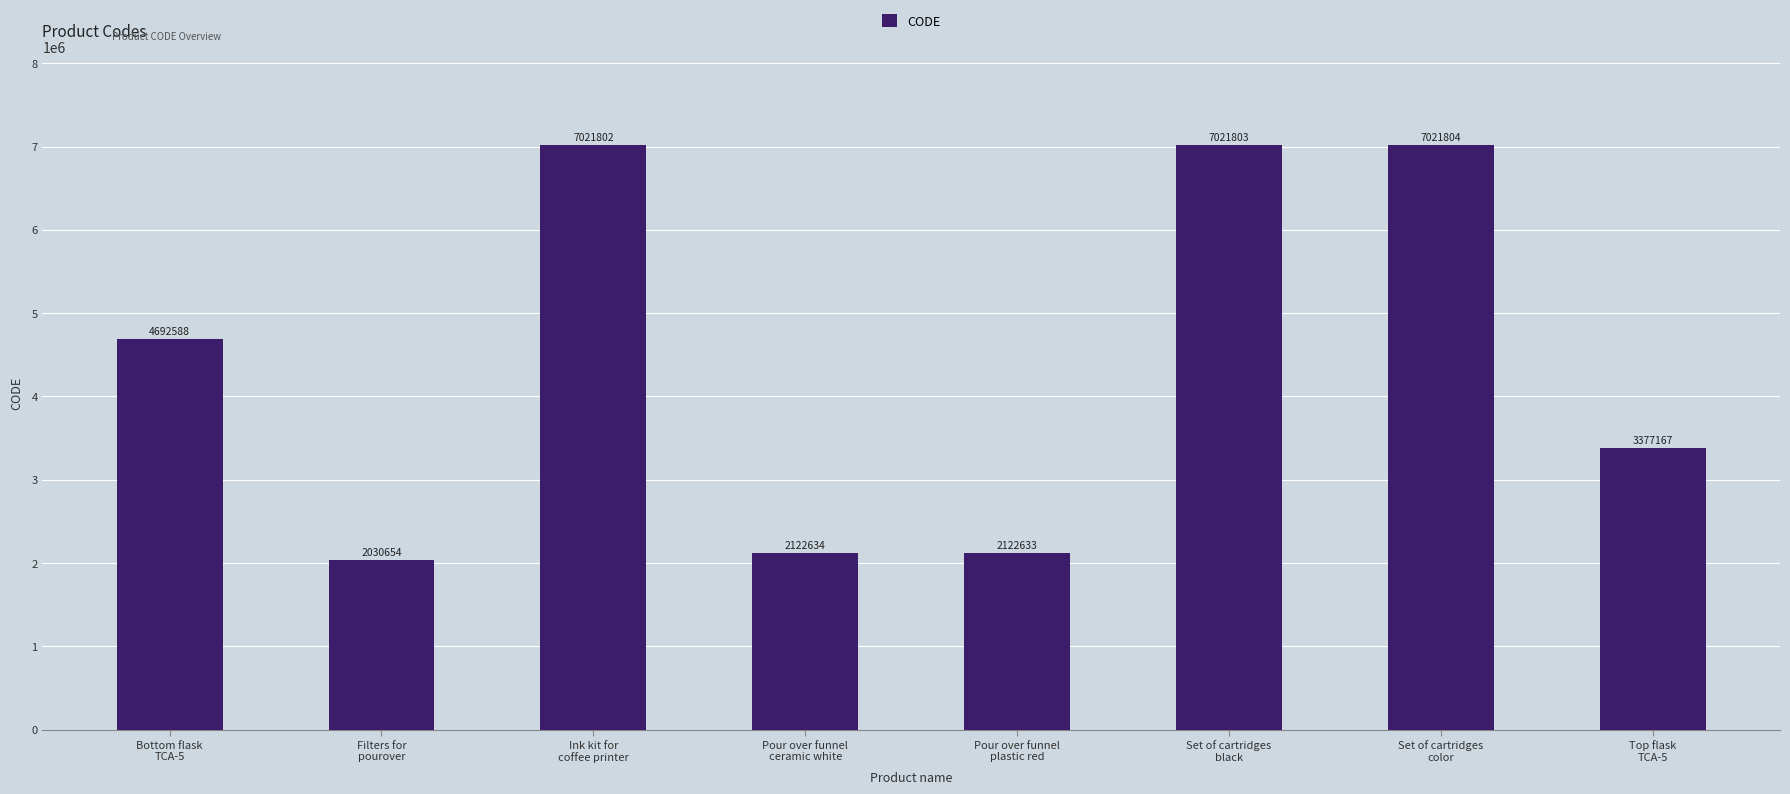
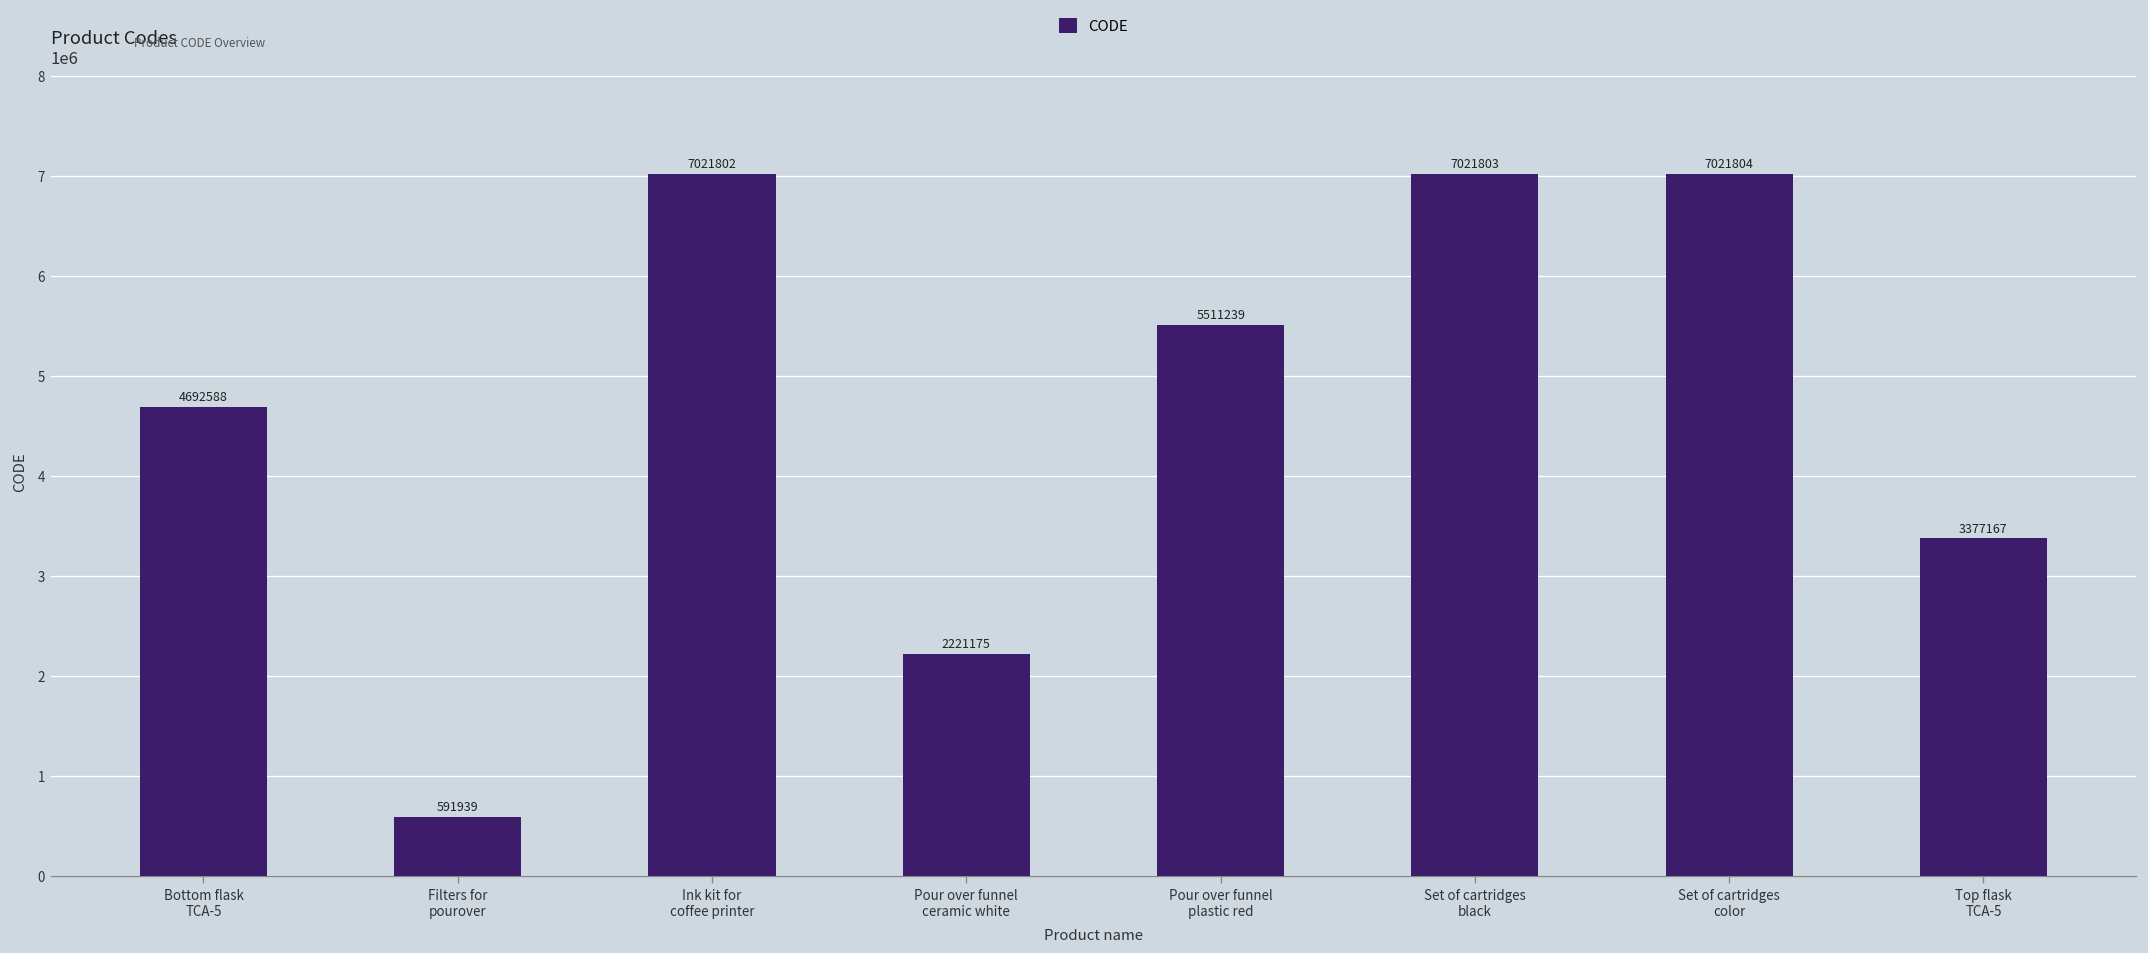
  {
    "Bottom flask TCA-5": 4692588,
-   "Filters for pourover": 2030654,
+   "Filters for pourover": 591939,
    "Ink kit for coffee printer": 7021802,
-   "Pour over funnel ceramic white": 2122634,
-   "Pour over funnel plastic red": 2122633,
+   "Pour over funnel ceramic white": 2221175,
+   "Pour over funnel plastic red": 5511239,
    "Set of cartridges black": 7021803,
    "Set of cartridges color": 7021804,
    "Top flask TCA-5": 3377167
  }
